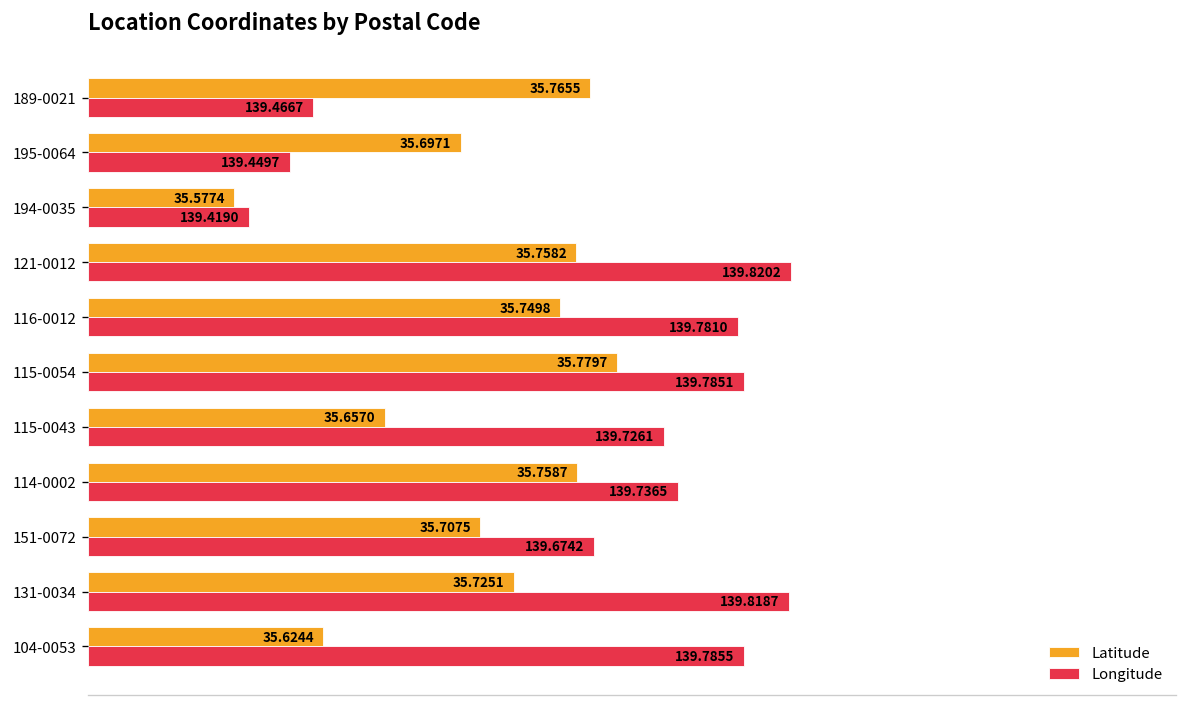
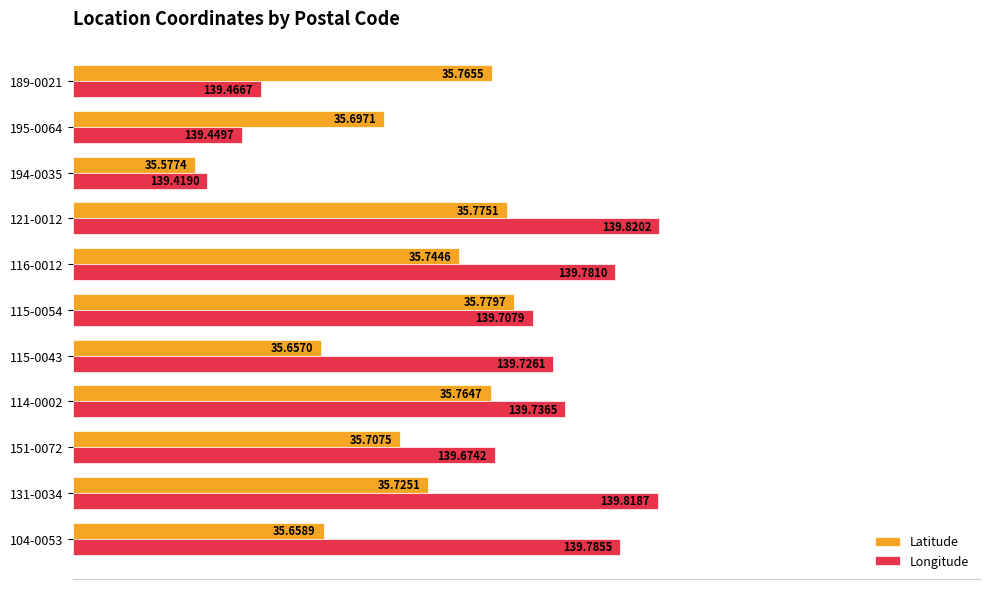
  {
    "Latitude": {
-     "121-0012": 35.7582,
-     "116-0012": 35.7498,
-     "114-0002": 35.7587,
-     "104-0053": 35.6244
+     "121-0012": 35.7751,
+     "116-0012": 35.7446,
+     "114-0002": 35.7647,
+     "104-0053": 35.6589
    },
    "Longitude": {
-     "115-0054": 139.7851
+     "115-0054": 139.7079
    }
  }
